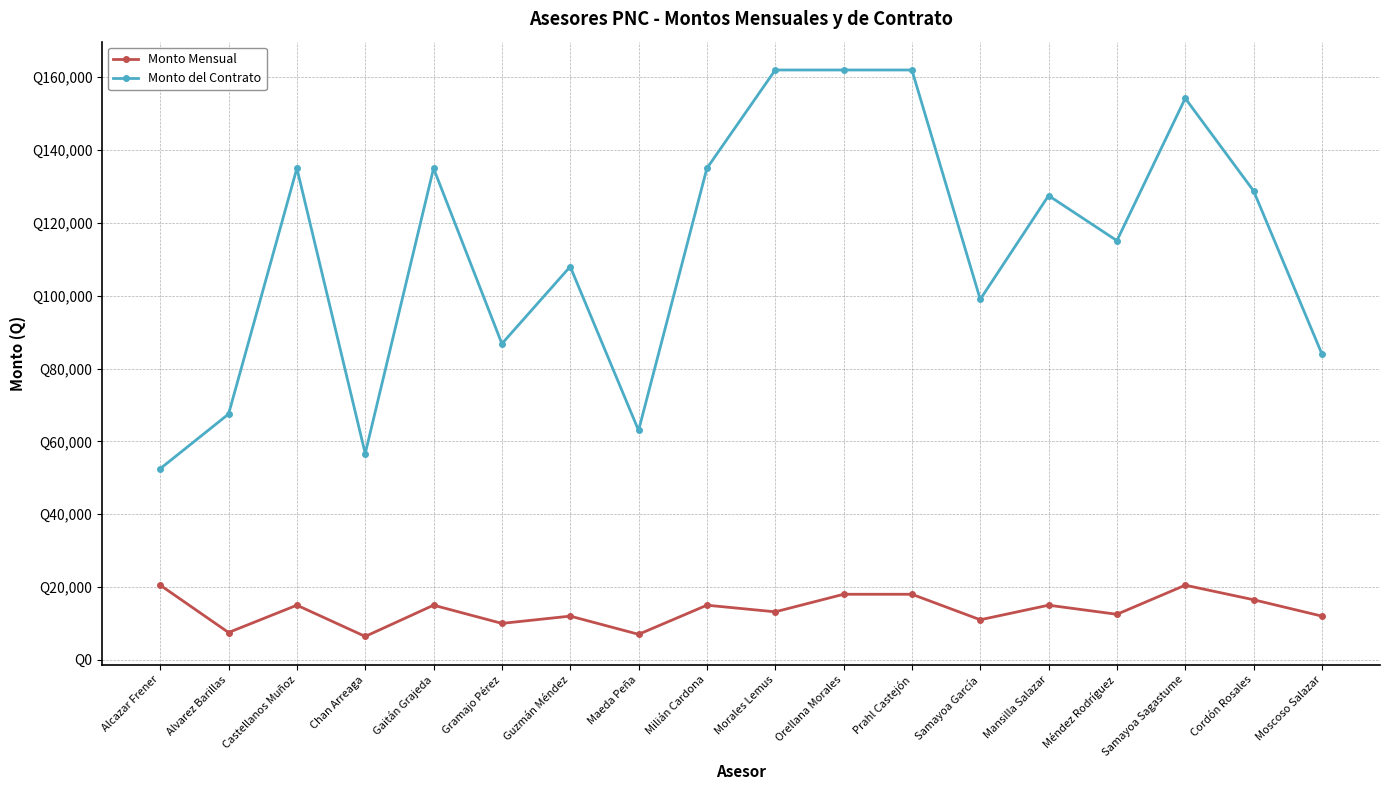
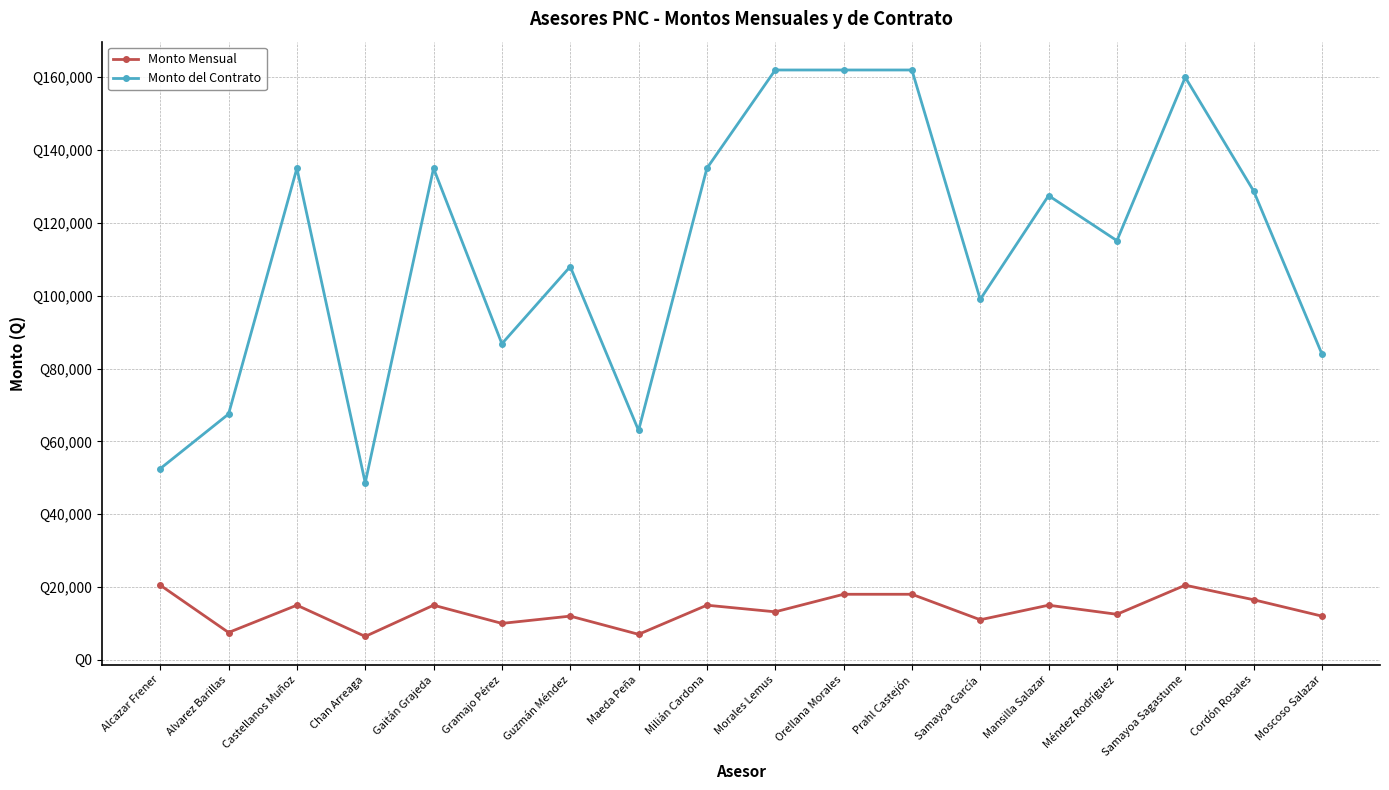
  {
    "Monto Mensual": {
      "Alcazar Frener": "Q20,000",
      "Alvarez Barillas": "Q8,000",
      "Castellanos Muñoz": "Q15,000",
      "Chan Arreaga": "Q6,000",
      "Gaitán Grajeda": "Q15,000",
      "Gramajo Pérez": "Q10,000",
      "Guzmán Méndez": "Q12,000",
      "Maeda Peña": "Q7,000",
      "Milián Cardona": "Q15,000",
      "Morales Lemus": "Q13,000",
      "Orellana Morales": "Q18,000",
      "Prahl Castejón": "Q18,000",
      "Samayoa García": "Q11,000",
      "Mansilla Salazar": "Q15,000",
      "Méndez Rodríguez": "Q13,000",
      "Samayoa Sagastume": "Q20,000",
      "Cordón Rosales": "Q16,000",
      "Moscoso Salazar": "Q12,000"
    },
    "Monto del Contrato": {
      "Alcazar Frener": "Q53,000",
      "Alvarez Barillas": "Q68,000",
      "Castellanos Muñoz": "Q135,000",
-     "Chan Arreaga": "Q57,000",
+     "Chan Arreaga": "Q49,000",
      "Gaitán Grajeda": "Q135,000",
      "Gramajo Pérez": "Q87,000",
      "Guzmán Méndez": "Q108,000",
      "Maeda Peña": "Q63,000",
      "Milián Cardona": "Q135,000",
      "Morales Lemus": "Q162,000",
      "Orellana Morales": "Q162,000",
      "Prahl Castejón": "Q162,000",
      "Samayoa García": "Q99,000",
      "Mansilla Salazar": "Q128,000",
      "Méndez Rodríguez": "Q115,000",
-     "Samayoa Sagastume": "Q154,000",
+     "Samayoa Sagastume": "Q160,000",
      "Cordón Rosales": "Q129,000",
      "Moscoso Salazar": "Q84,000"
    }
  }
